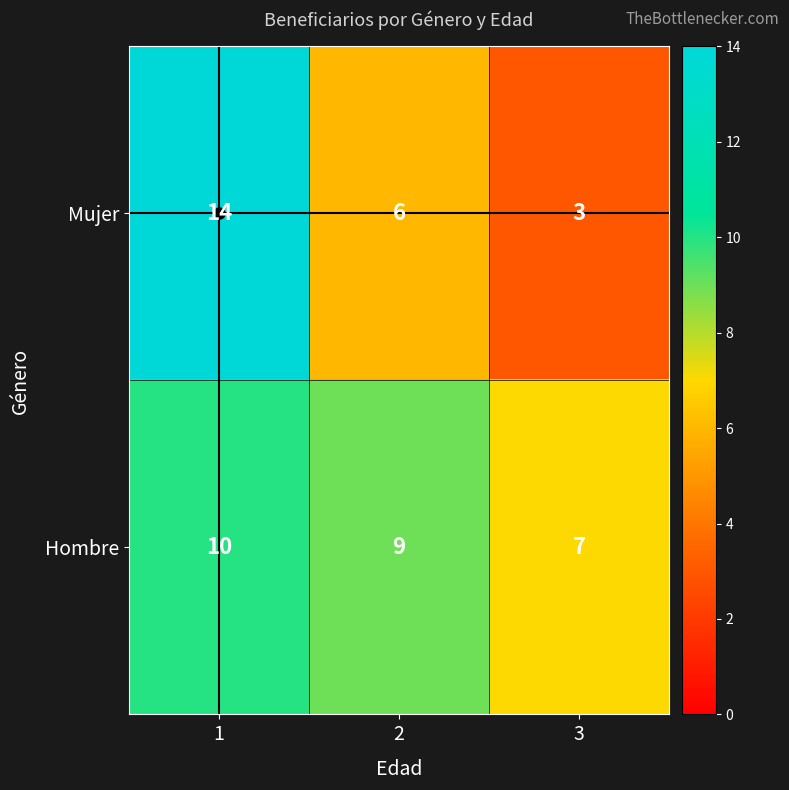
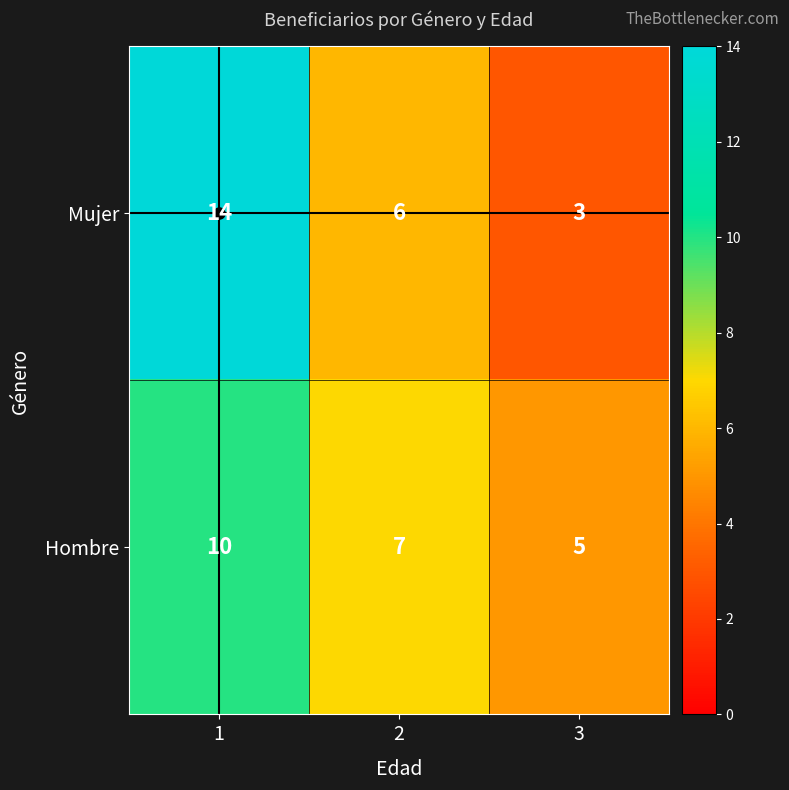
  {
    "Mujer": {
      "2": 6,
      "3": 3
    },
    "Hombre": {
      "1": 10,
-     "2": 9,
-     "3": 7
+     "2": 7,
+     "3": 5
    }
  }
